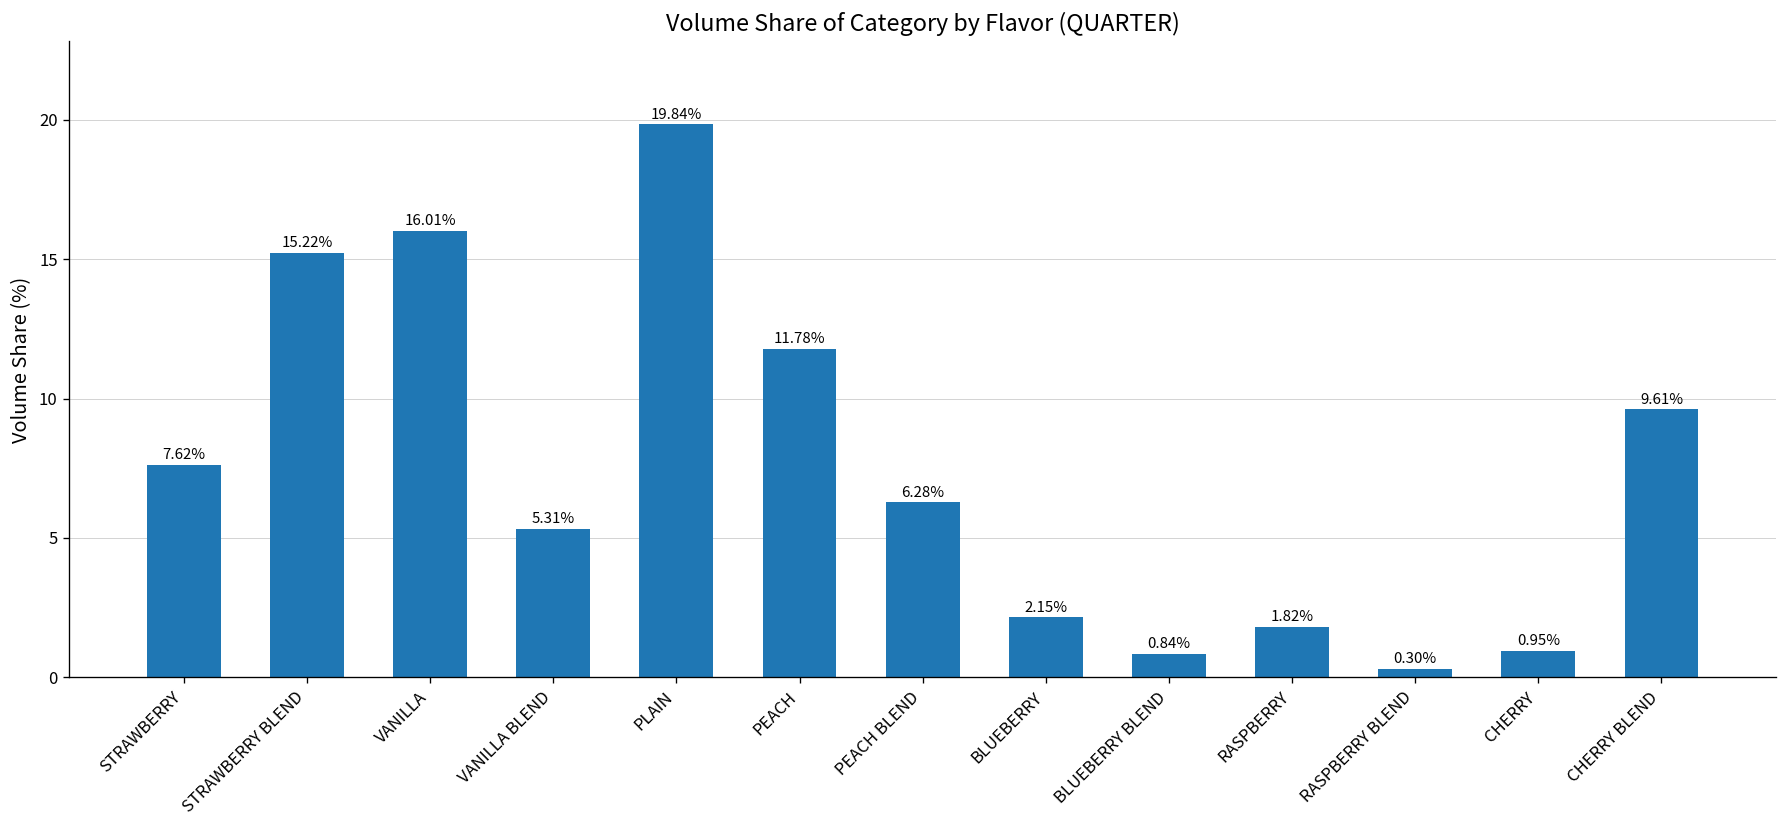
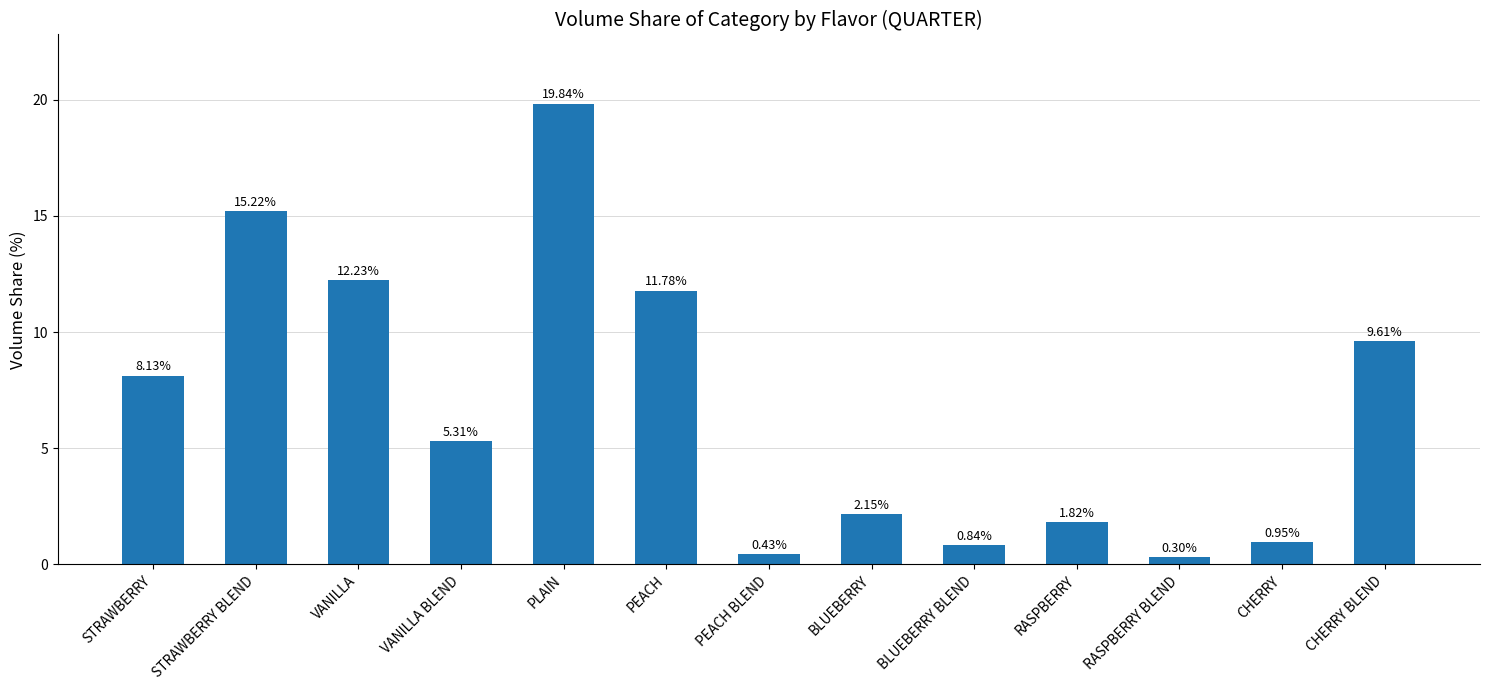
  {
-   "STRAWBERRY": "7.62%",
+   "STRAWBERRY": "8.13%",
    "STRAWBERRY BLEND": "15.22%",
-   "VANILLA": "16.01%",
+   "VANILLA": "12.23%",
    "VANILLA BLEND": "5.31%",
    "PLAIN": "19.84%",
    "PEACH": "11.78%",
-   "PEACH BLEND": "6.28%",
+   "PEACH BLEND": "0.43%",
    "BLUEBERRY": "2.15%",
    "BLUEBERRY BLEND": "0.84%",
    "RASPBERRY": "1.82%",
    "RASPBERRY BLEND": "0.30%",
    "CHERRY": "0.95%",
    "CHERRY BLEND": "9.61%"
  }
